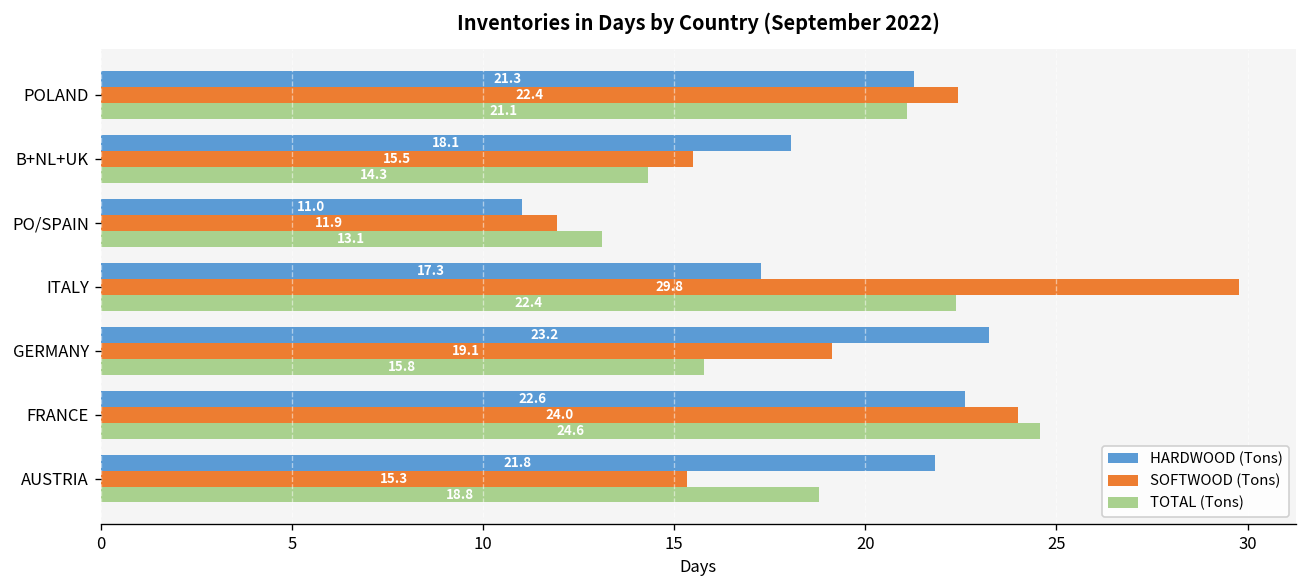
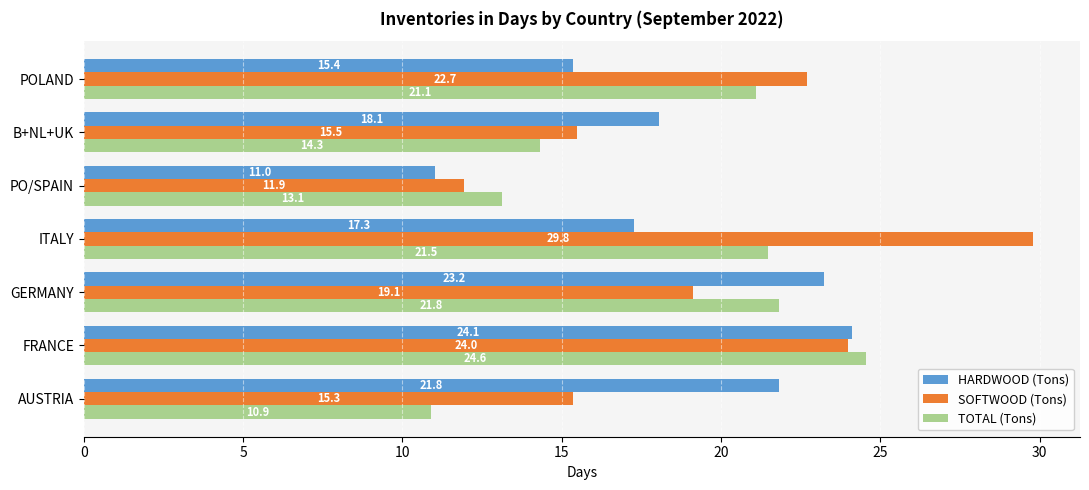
  {
    "HARDWOOD (Tons)": {
-     "POLAND": 21.3,
+     "POLAND": 15.4,
      "B+NL+UK": 18.1,
      "PO/SPAIN": 11.0,
      "ITALY": 17.3,
      "GERMANY": 23.2,
-     "FRANCE": 22.6,
+     "FRANCE": 24.1,
      "AUSTRIA": 21.8
    },
    "SOFTWOOD (Tons)": {
-     "POLAND": 22.4,
+     "POLAND": 22.7,
      "B+NL+UK": 15.5,
      "PO/SPAIN": 11.9,
      "ITALY": 29.8,
      "GERMANY": 19.1,
      "FRANCE": 24.0,
      "AUSTRIA": 15.3
    },
    "TOTAL (Tons)": {
      "POLAND": 21.1,
      "B+NL+UK": 14.3,
      "PO/SPAIN": 13.1,
-     "ITALY": 22.4,
-     "GERMANY": 15.8,
+     "ITALY": 21.5,
+     "GERMANY": 21.8,
      "FRANCE": 24.6,
-     "AUSTRIA": 18.8
+     "AUSTRIA": 10.9
    }
  }
